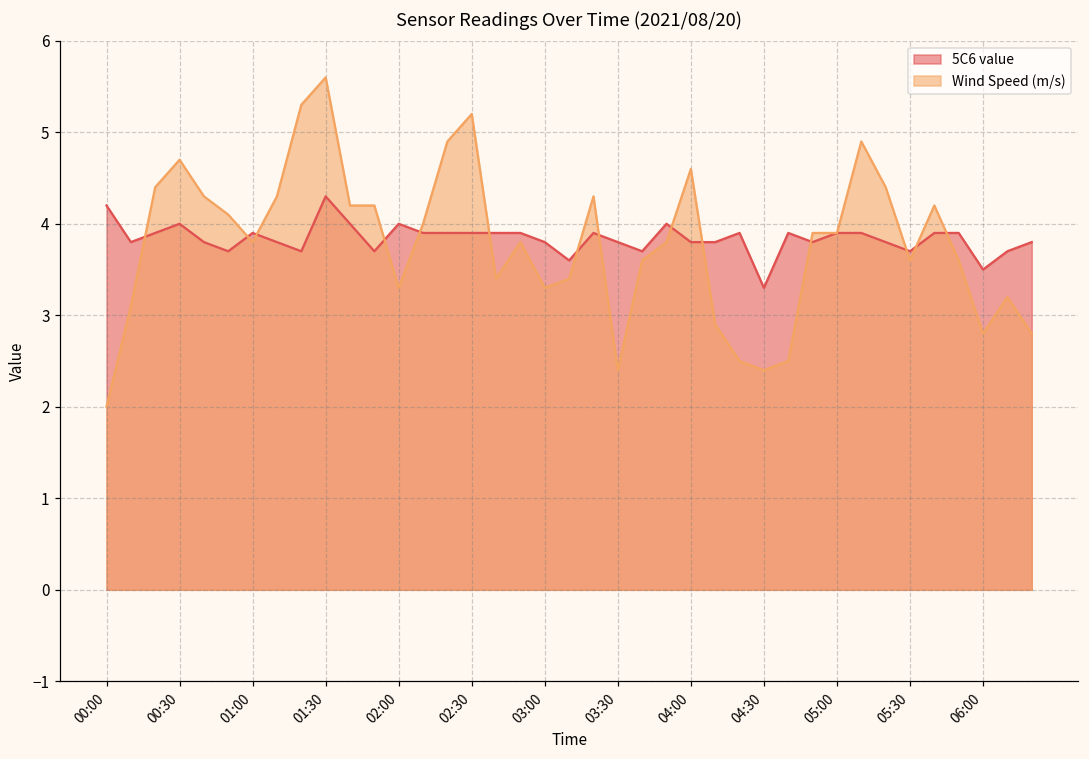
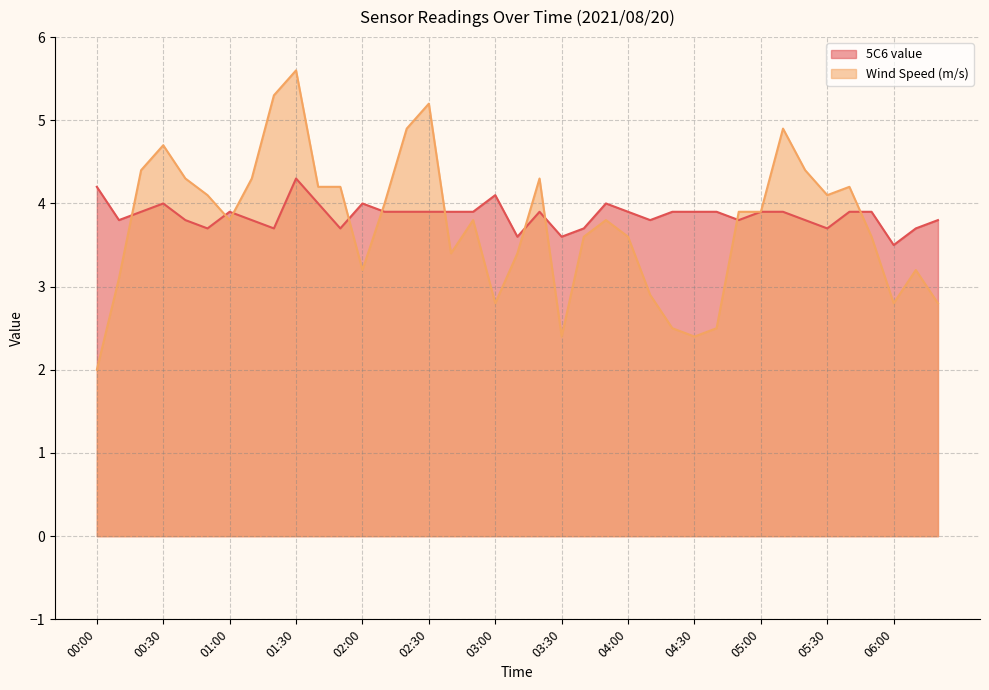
  {
    "5C6 value": {
      "00:00": 4.2,
      "00:30": 4.0,
      "01:00": 3.9,
      "01:30": 4.3,
      "02:00": 4.0,
      "02:30": 3.9,
-     "03:00": 3.8,
-     "03:30": 3.8,
-     "04:00": 3.8,
-     "04:30": 3.3,
+     "03:00": 4.1,
+     "03:30": 3.6,
+     "04:00": 3.9,
+     "04:30": 3.9,
      "05:30": 3.7,
      "06:00": 3.5
    },
    "Wind Speed (m/s)": {
      "00:00": 2.0,
      "00:30": 4.7,
      "01:00": 3.8,
      "01:30": 5.6,
-     "02:00": 3.3,
+     "02:00": 3.2,
      "02:30": 5.2,
-     "03:00": 3.3,
+     "03:00": 2.8,
      "03:30": 2.4,
-     "04:00": 4.6,
+     "04:00": 3.6,
      "04:30": 2.4,
-     "05:30": 3.6,
+     "05:30": 4.1,
      "06:00": 2.8
    }
  }
